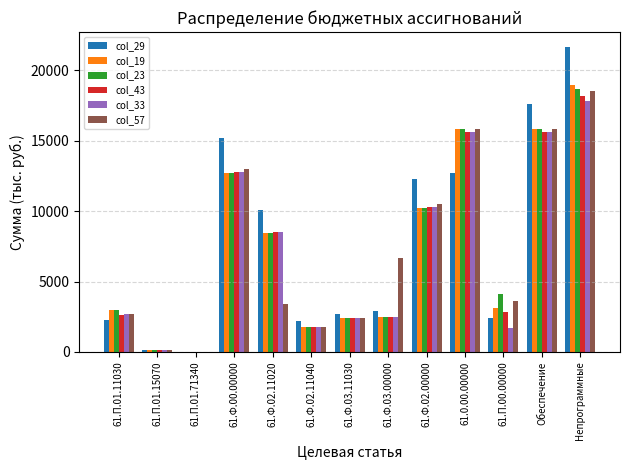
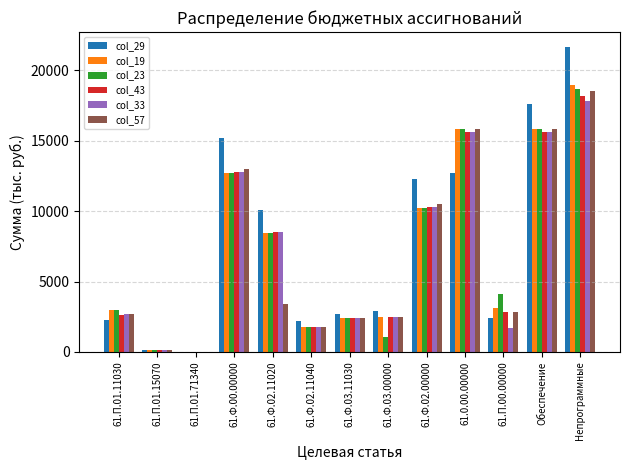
  {
    "col_29": {
      "61.П.01.11030": 2300,
      "61.Ф.00.00000": 15200,
      "61.Ф.02.11020": 10100,
      "61.Ф.02.11040": 2200,
      "61.Ф.03.11030": 2700,
      "61.Ф.03.00000": 2900,
      "61.Ф.02.00000": 12300,
      "61.0.00.00000": 12700,
      "61.П.00.00000": 2400,
      "Обеспечение": 17600,
      "Непрограммные": 21600
    },
    "col_19": {
      "61.П.01.11030": 3000,
      "61.Ф.00.00000": 12700,
      "61.Ф.02.11020": 8500,
      "61.Ф.02.11040": 1800,
      "61.Ф.03.11030": 2400,
      "61.Ф.03.00000": 2500,
      "61.Ф.02.00000": 10300,
      "61.0.00.00000": 15800,
      "61.П.00.00000": 3100,
      "Обеспечение": 15800,
      "Непрограммные": 19000
    },
    "col_23": {
      "61.П.01.11030": 3000,
      "61.П.01.71340": 0,
      "61.Ф.00.00000": 12700,
      "61.Ф.02.11020": 8500,
      "61.Ф.02.11040": 1800,
      "61.Ф.03.11030": 2400,
-     "61.Ф.03.00000": 2500,
+     "61.Ф.03.00000": 1100,
      "61.Ф.02.00000": 10300,
      "61.0.00.00000": 15800,
      "61.П.00.00000": 4100,
      "Обеспечение": 15800,
      "Непрограммные": 18700
    },
    "col_43": {
      "61.П.01.11030": 2700,
      "61.Ф.00.00000": 12800,
      "61.Ф.02.11020": 8500,
      "61.Ф.02.11040": 1800,
      "61.Ф.03.11030": 2400,
      "61.Ф.03.00000": 2500,
      "61.Ф.02.00000": 10300,
      "61.0.00.00000": 15600,
      "61.П.00.00000": 2800,
      "Обеспечение": 15600,
      "Непрограммные": 18200
    },
    "col_33": {
      "61.П.01.11030": 2700,
      "61.Ф.00.00000": 12800,
      "61.Ф.02.11020": 8500,
      "61.Ф.02.11040": 1800,
      "61.Ф.03.11030": 2400,
      "61.Ф.03.00000": 2500,
      "61.Ф.02.00000": 10300,
      "61.0.00.00000": 15600,
      "61.П.00.00000": 1700,
      "Обеспечение": 15600,
      "Непрограммные": 17900
    },
    "col_57": {
      "61.П.01.11030": 2700,
      "61.Ф.00.00000": 13000,
      "61.Ф.02.11020": 3400,
      "61.Ф.02.11040": 1800,
      "61.Ф.03.11030": 2400,
-     "61.Ф.03.00000": 6700,
+     "61.Ф.03.00000": 2500,
      "61.Ф.02.00000": 10500,
      "61.0.00.00000": 15800,
-     "61.П.00.00000": 3600,
+     "61.П.00.00000": 2800,
      "Обеспечение": 15800,
      "Непрограммные": 18500
    }
  }
